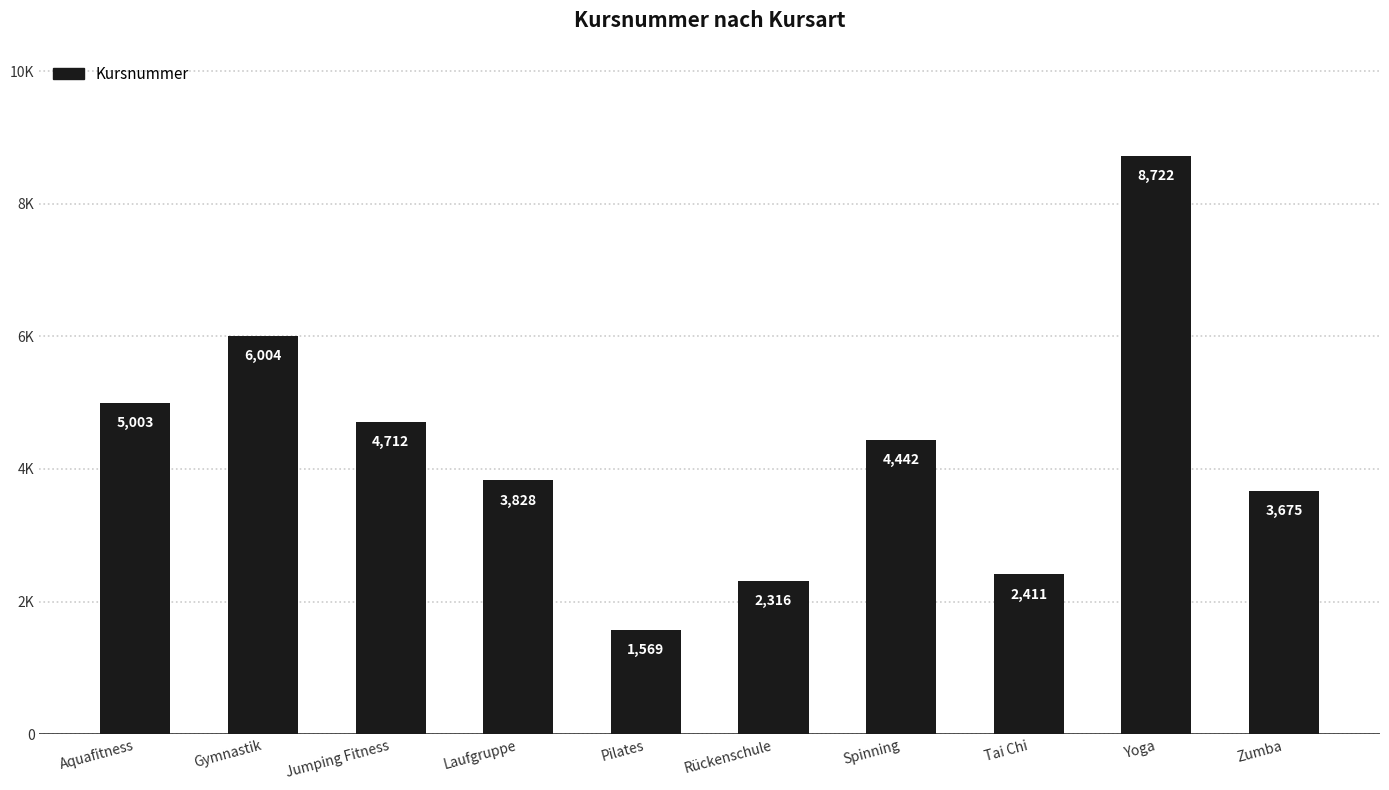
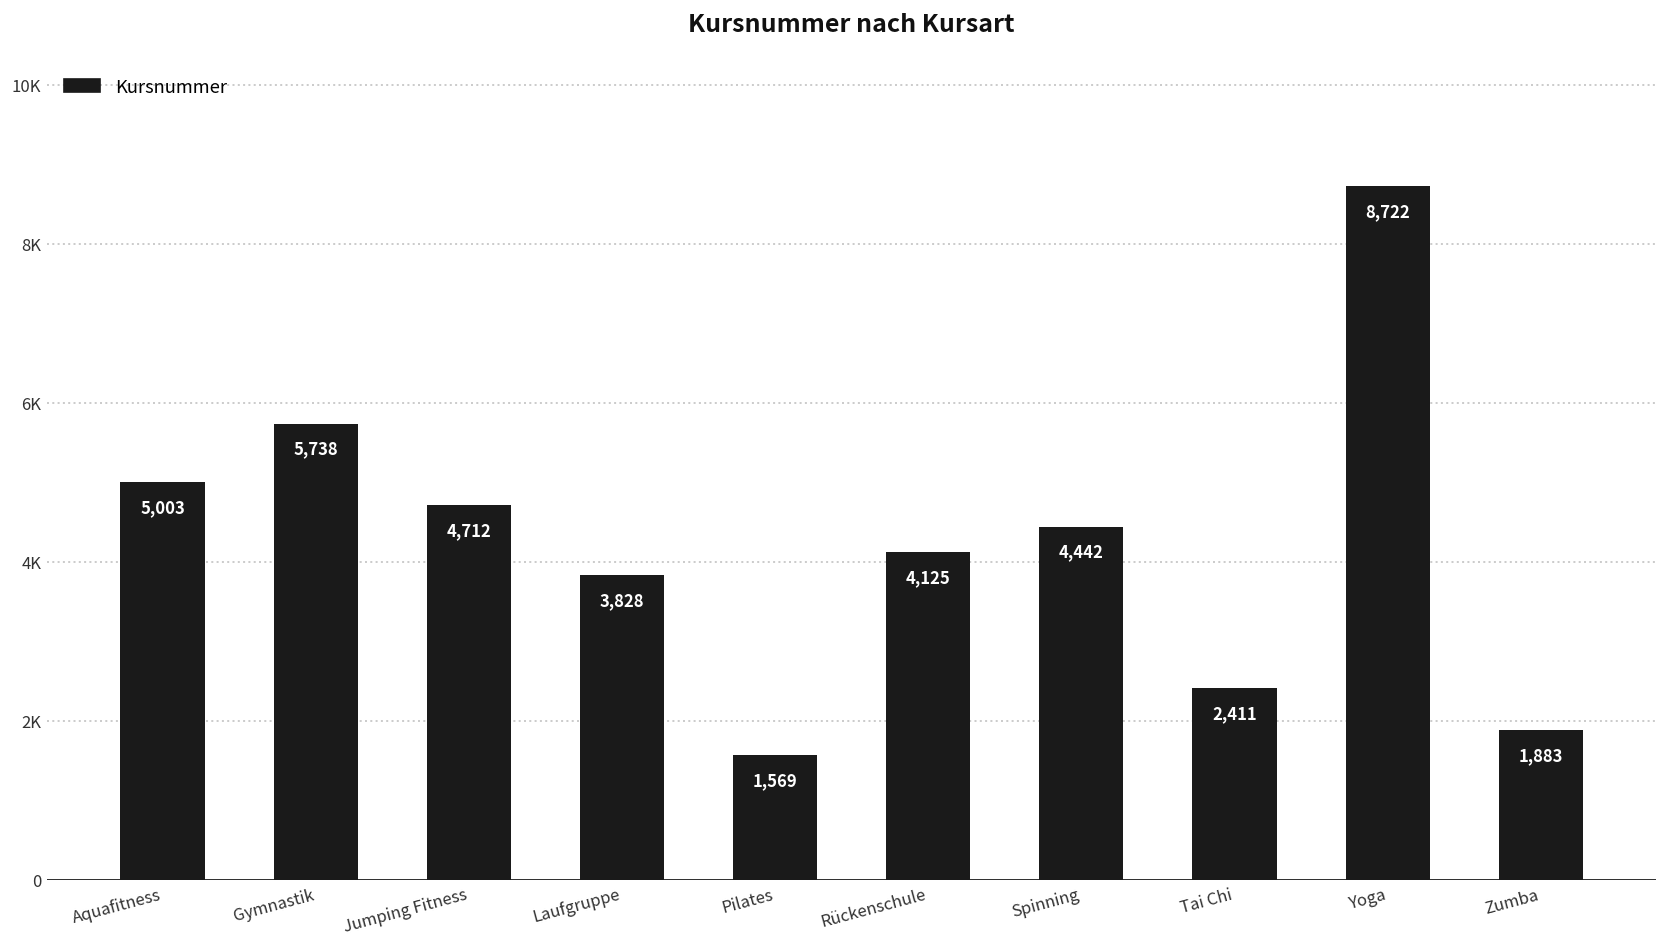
  {
    "Aquafitness": "5,003",
-   "Gymnastik": "6,004",
+   "Gymnastik": "5,738",
    "Jumping Fitness": "4,712",
    "Laufgruppe": "3,828",
    "Pilates": "1,569",
-   "Rückenschule": "2,316",
+   "Rückenschule": "4,125",
    "Spinning": "4,442",
    "Tai Chi": "2,411",
    "Yoga": "8,722",
-   "Zumba": "3,675"
+   "Zumba": "1,883"
  }
